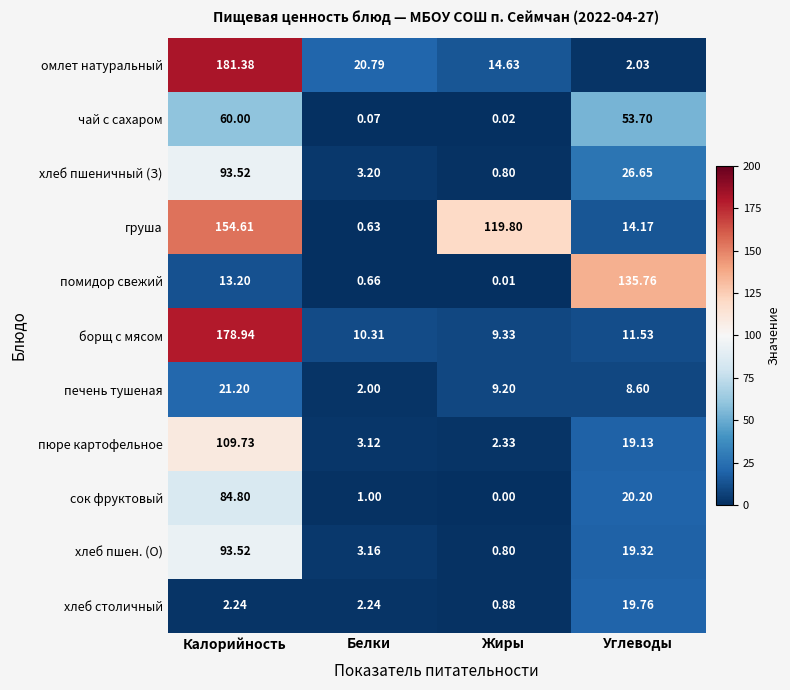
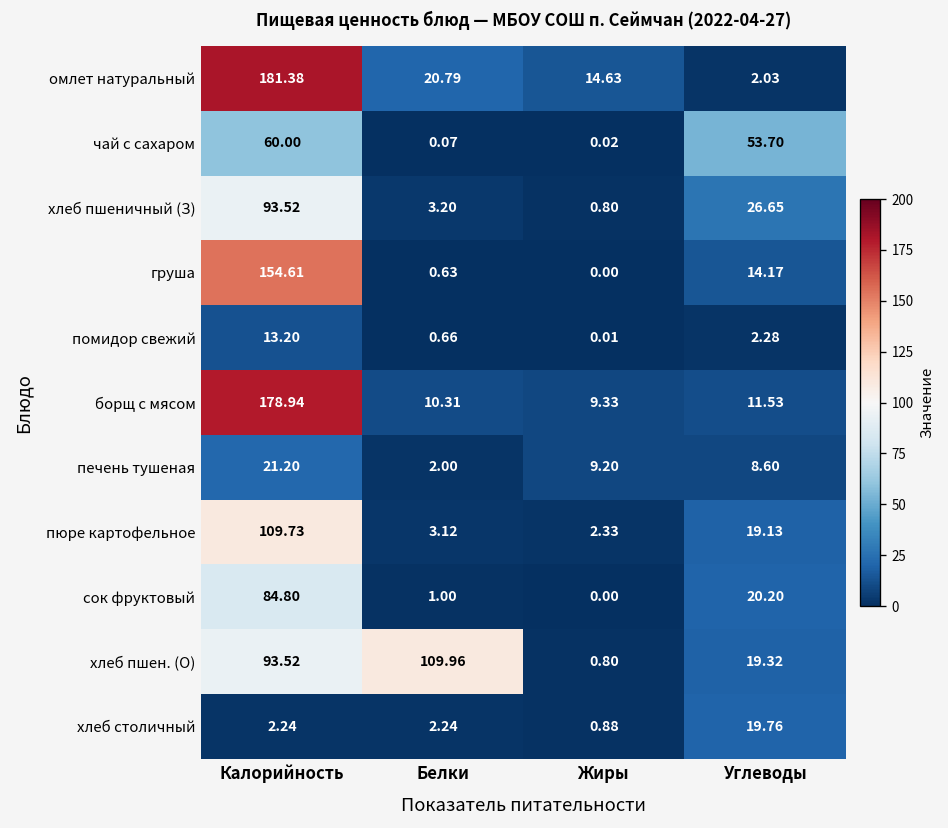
  {
    "омлет натуральный": {
      "Калорийность": 181.38,
      "Белки": 20.79,
      "Жиры": 14.63,
      "Углеводы": 2.03
    },
    "чай с сахаром": {
      "Калорийность": 60.00,
      "Белки": 0.07,
      "Жиры": 0.02,
      "Углеводы": 53.70
    },
    "хлеб пшеничный (З)": {
      "Калорийность": 93.52,
      "Белки": 3.20,
      "Жиры": 0.80,
      "Углеводы": 26.65
    },
    "груша": {
      "Калорийность": 154.61,
      "Белки": 0.63,
-     "Жиры": 119.80,
+     "Жиры": 0.00,
      "Углеводы": 14.17
    },
    "помидор свежий": {
      "Калорийность": 13.20,
      "Белки": 0.66,
      "Жиры": 0.01,
-     "Углеводы": 135.76
+     "Углеводы": 2.28
    },
    "борщ с мясом": {
      "Калорийность": 178.94,
      "Белки": 10.31,
      "Жиры": 9.33,
      "Углеводы": 11.53
    },
    "печень тушеная": {
      "Калорийность": 21.20,
      "Белки": 2.00,
      "Жиры": 9.20,
      "Углеводы": 8.60
    },
    "пюре картофельное": {
      "Калорийность": 109.73,
      "Белки": 3.12,
      "Жиры": 2.33,
      "Углеводы": 19.13
    },
    "сок фруктовый": {
      "Калорийность": 84.80,
      "Белки": 1.00,
      "Жиры": 0.00,
      "Углеводы": 20.20
    },
    "хлеб пшен. (О)": {
      "Калорийность": 93.52,
-     "Белки": 3.16,
+     "Белки": 109.96,
      "Жиры": 0.80,
      "Углеводы": 19.32
    },
    "хлеб столичный": {
      "Калорийность": 2.24,
      "Белки": 2.24,
      "Жиры": 0.88,
      "Углеводы": 19.76
    }
  }
